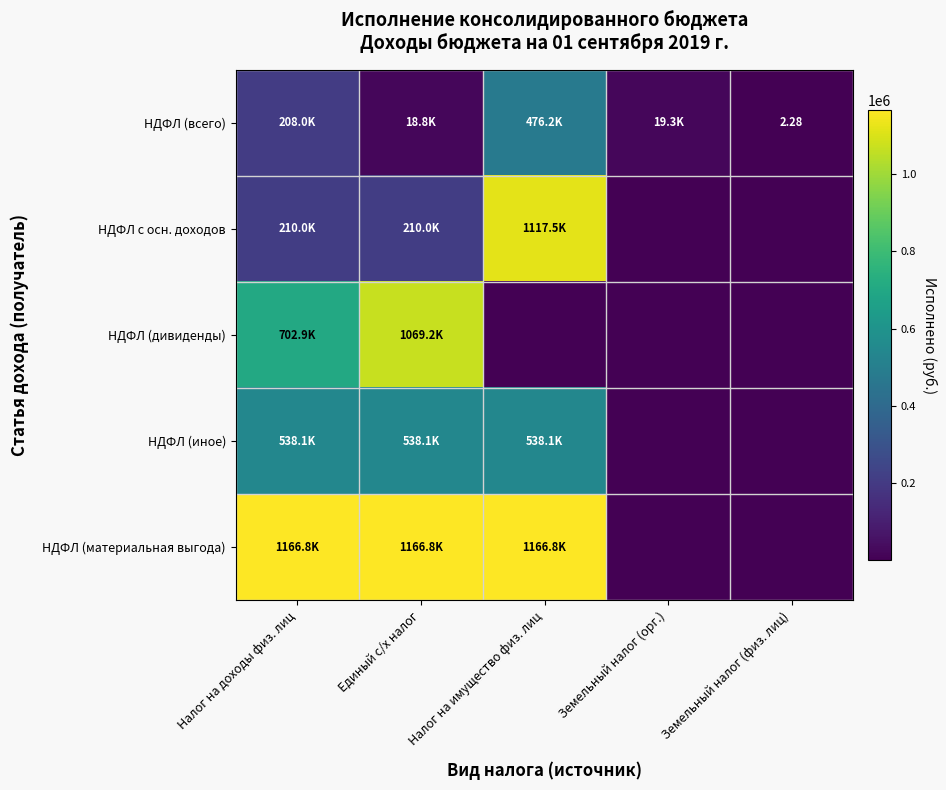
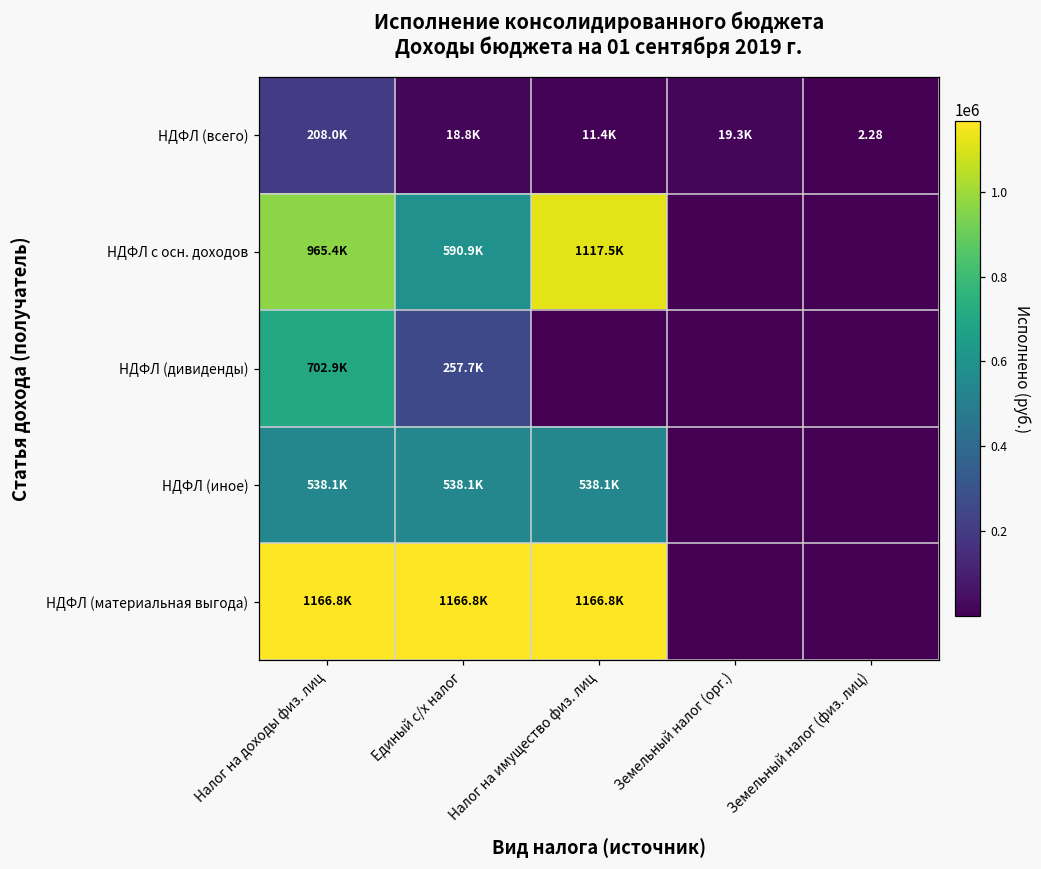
  {
    "НДФЛ (всего)": {
      "Налог на доходы физ. лиц": "208.0K",
      "Единый с/х налог": "18.8K",
-     "Налог на имущество физ. лиц": "476.2K",
+     "Налог на имущество физ. лиц": "11.4K",
      "Земельный налог (орг.)": "19.3K",
      "Земельный налог (физ. лиц)": "2.28"
    },
    "НДФЛ с осн. доходов": {
-     "Налог на доходы физ. лиц": "210.0K",
-     "Единый с/х налог": "210.0K",
+     "Налог на доходы физ. лиц": "965.4K",
+     "Единый с/х налог": "590.9K",
      "Налог на имущество физ. лиц": "1117.5K"
    },
    "НДФЛ (дивиденды)": {
      "Налог на доходы физ. лиц": "702.9K",
-     "Единый с/х налог": "1069.2K"
+     "Единый с/х налог": "257.7K"
    },
    "НДФЛ (иное)": {
      "Налог на доходы физ. лиц": "538.1K",
      "Единый с/х налог": "538.1K",
      "Налог на имущество физ. лиц": "538.1K"
    },
    "НДФЛ (материальная выгода)": {
      "Налог на доходы физ. лиц": "1166.8K",
      "Единый с/х налог": "1166.8K",
      "Налог на имущество физ. лиц": "1166.8K"
    }
  }
